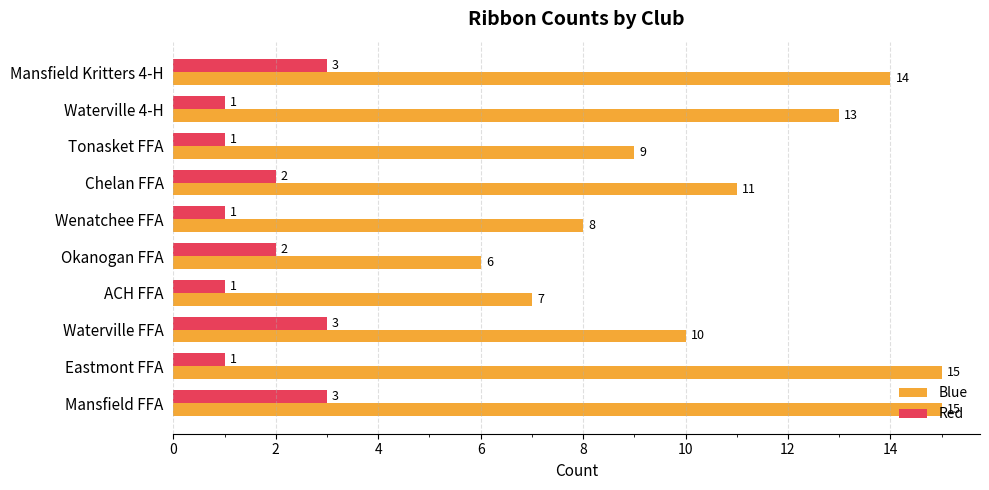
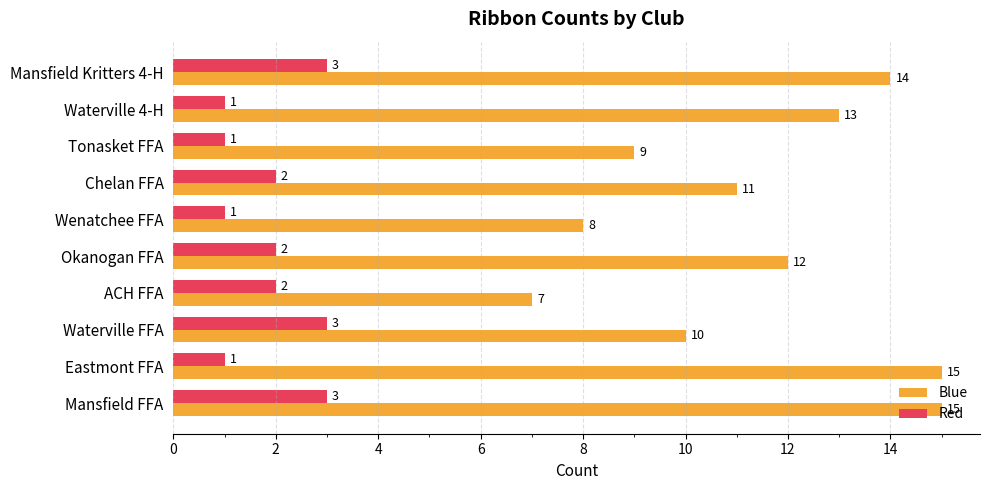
  {
    "Blue": {
      "Mansfield Kritters 4-H": 14,
      "Waterville 4-H": 13,
      "Tonasket FFA": 9,
      "Chelan FFA": 11,
      "Wenatchee FFA": 8,
-     "Okanogan FFA": 6,
+     "Okanogan FFA": 12,
      "ACH FFA": 7,
      "Waterville FFA": 10,
      "Eastmont FFA": 15,
      "Mansfield FFA": 15
    },
    "Red": {
      "Mansfield Kritters 4-H": 3,
      "Waterville 4-H": 1,
      "Tonasket FFA": 1,
      "Chelan FFA": 2,
      "Wenatchee FFA": 1,
      "Okanogan FFA": 2,
-     "ACH FFA": 1,
+     "ACH FFA": 2,
      "Waterville FFA": 3,
      "Eastmont FFA": 1,
      "Mansfield FFA": 3
    }
  }
